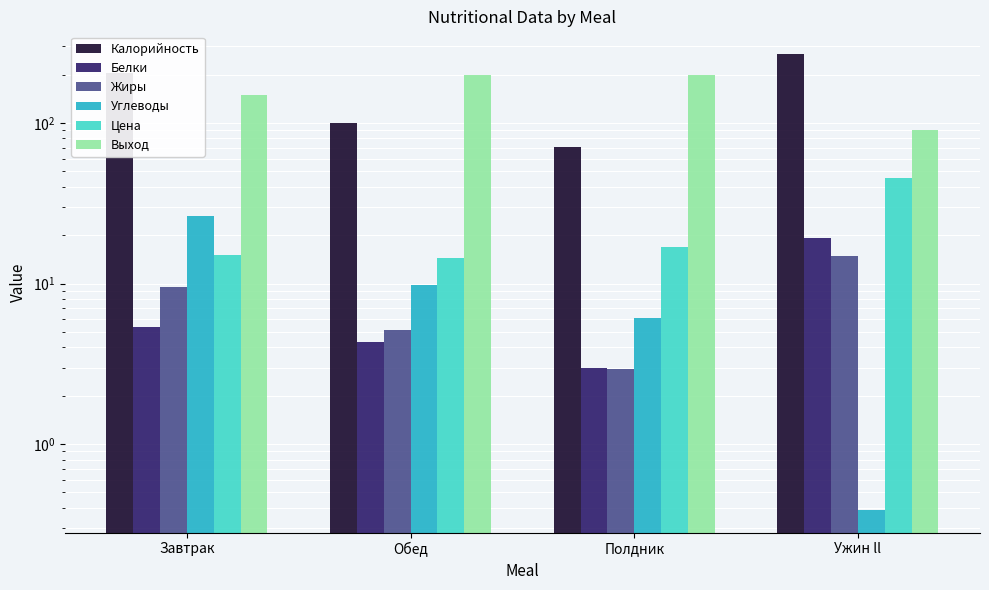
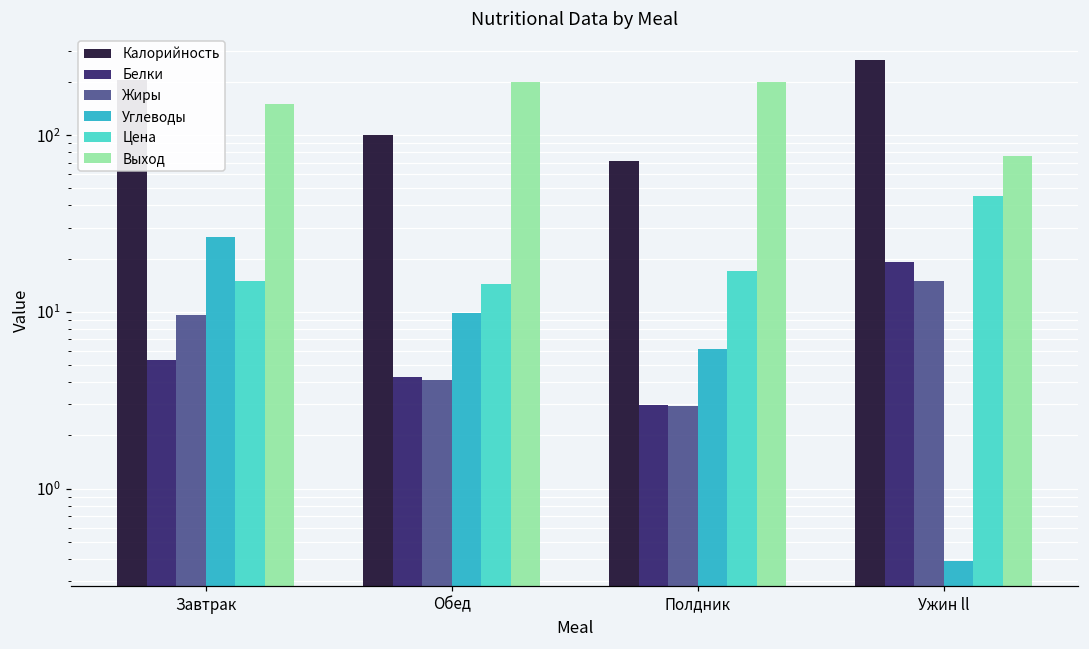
  {
    "Калорийность": {
      "Обед": 100,
      "Полдник": 70,
      "Ужин ll": 270
    },
    "Белки": {
      "Завтрак": 5.4,
      "Обед": 4.3,
      "Полдник": 3.0,
      "Ужин ll": 19
    },
    "Жиры": {
      "Завтрак": 10,
-     "Обед": 5.1,
+     "Обед": 4.1,
      "Полдник": 2.9,
      "Ужин ll": 15
    },
    "Выход": {
      "Завтрак": 150,
      "Обед": 200,
      "Полдник": 200,
-     "Ужин ll": 90
+     "Ужин ll": 80
    }
  }
